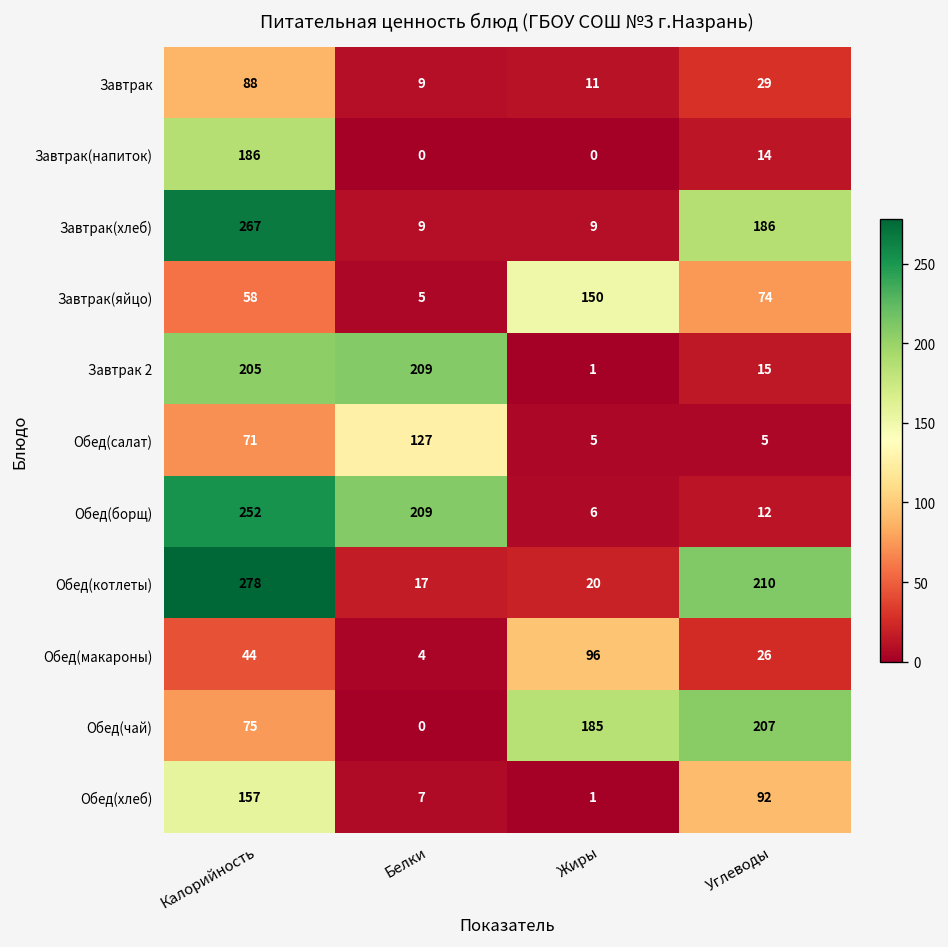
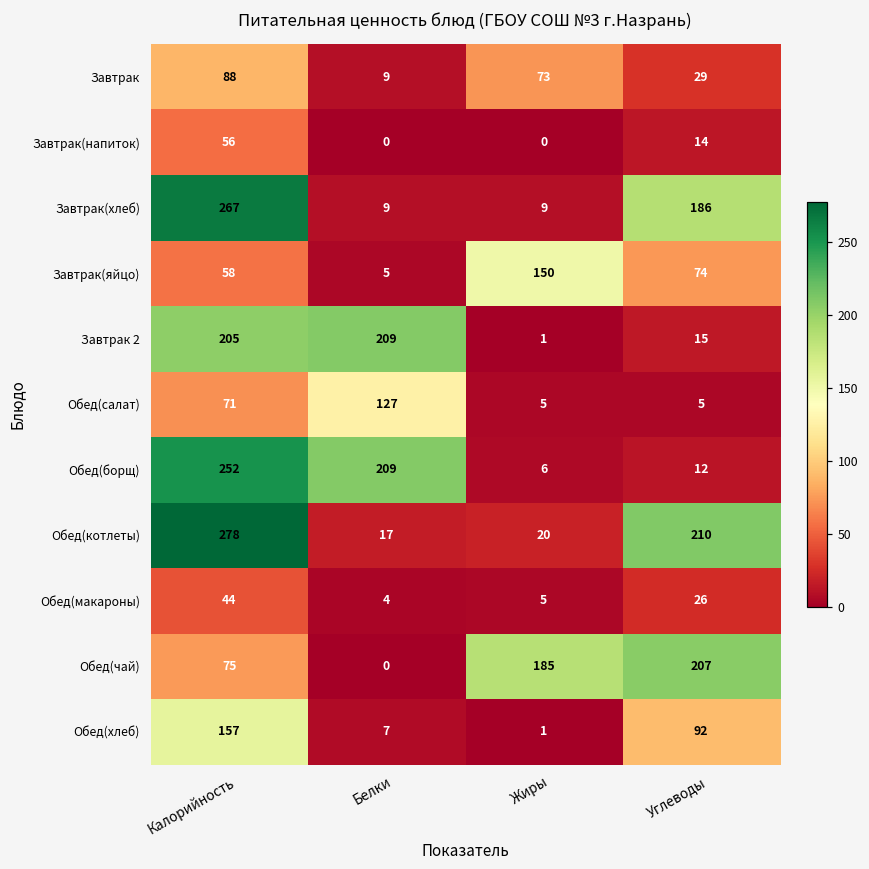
  {
    "Завтрак": {
      "Калорийность": 88,
      "Белки": 9,
-     "Жиры": 11,
+     "Жиры": 73,
      "Углеводы": 29
    },
    "Завтрак(напиток)": {
-     "Калорийность": 186,
+     "Калорийность": 56,
      "Белки": 0,
      "Жиры": 0,
      "Углеводы": 14
    },
    "Завтрак(хлеб)": {
      "Калорийность": 267,
      "Белки": 9,
      "Жиры": 9,
      "Углеводы": 186
    },
    "Завтрак(яйцо)": {
      "Калорийность": 58,
      "Белки": 5,
      "Жиры": 150,
      "Углеводы": 74
    },
    "Завтрак 2": {
      "Калорийность": 205,
      "Белки": 209,
      "Жиры": 1,
      "Углеводы": 15
    },
    "Обед(салат)": {
      "Калорийность": 71,
      "Белки": 127,
      "Жиры": 5,
      "Углеводы": 5
    },
    "Обед(борщ)": {
      "Калорийность": 252,
      "Белки": 209,
      "Жиры": 6,
      "Углеводы": 12
    },
    "Обед(котлеты)": {
      "Калорийность": 278,
      "Белки": 17,
      "Жиры": 20,
      "Углеводы": 210
    },
    "Обед(макароны)": {
      "Калорийность": 44,
      "Белки": 4,
-     "Жиры": 96,
+     "Жиры": 5,
      "Углеводы": 26
    },
    "Обед(чай)": {
      "Калорийность": 75,
      "Белки": 0,
      "Жиры": 185,
      "Углеводы": 207
    },
    "Обед(хлеб)": {
      "Калорийность": 157,
      "Белки": 7,
      "Жиры": 1,
      "Углеводы": 92
    }
  }
